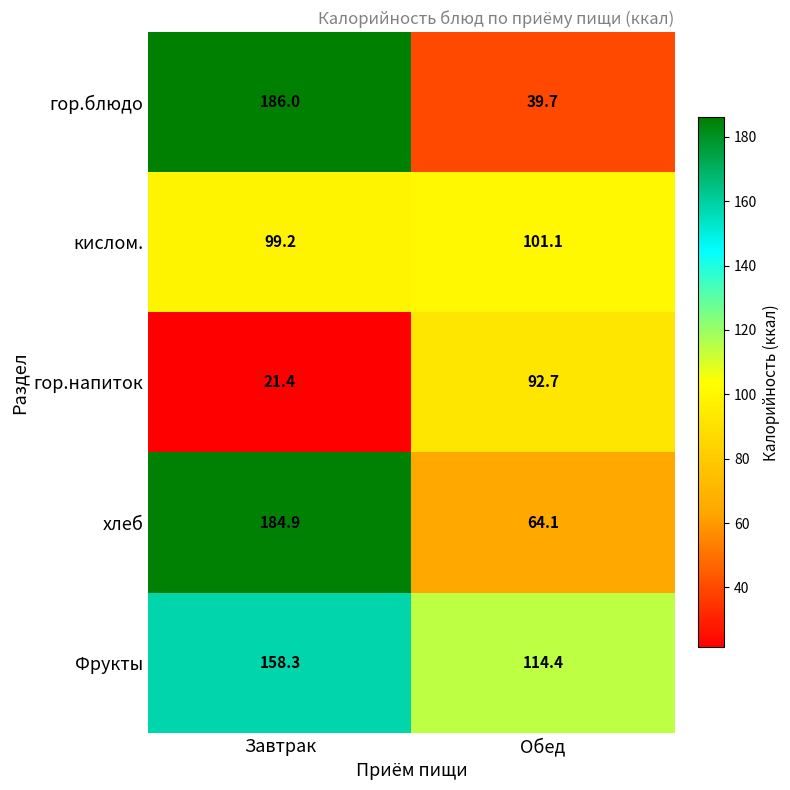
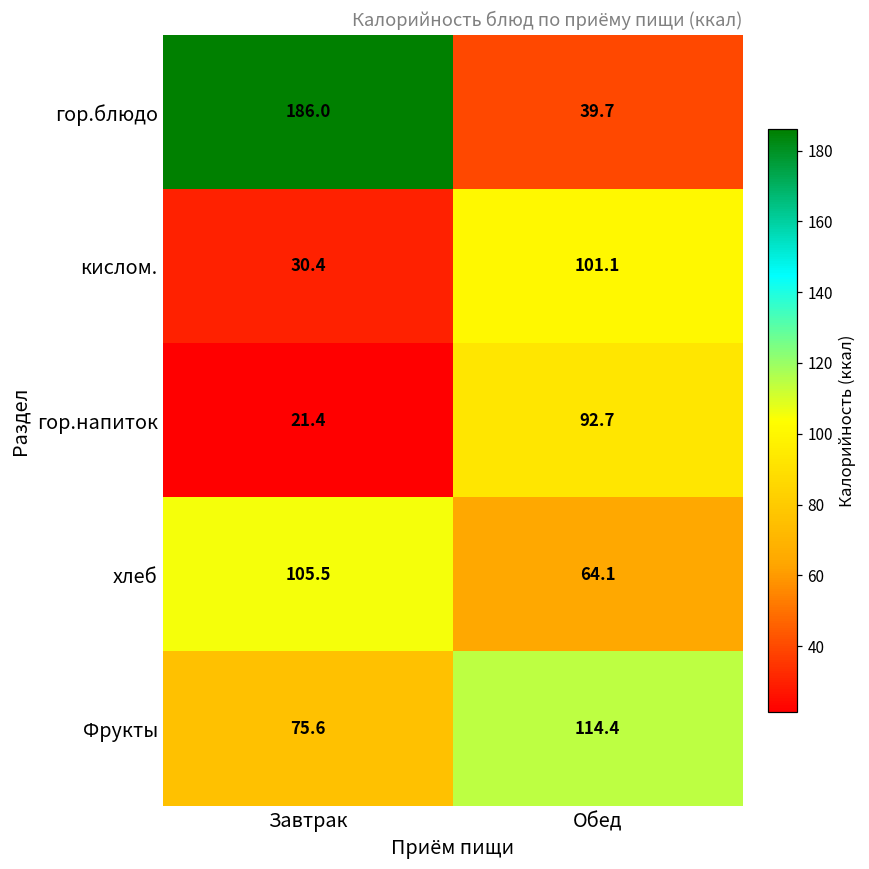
  {
    "гор.блюдо": {
      "Завтрак": 186.0,
      "Обед": 39.7
    },
    "кислом.": {
-     "Завтрак": 99.2,
+     "Завтрак": 30.4,
      "Обед": 101.1
    },
    "гор.напиток": {
      "Завтрак": 21.4,
      "Обед": 92.7
    },
    "хлеб": {
-     "Завтрак": 184.9,
+     "Завтрак": 105.5,
      "Обед": 64.1
    },
    "Фрукты": {
-     "Завтрак": 158.3,
+     "Завтрак": 75.6,
      "Обед": 114.4
    }
  }
